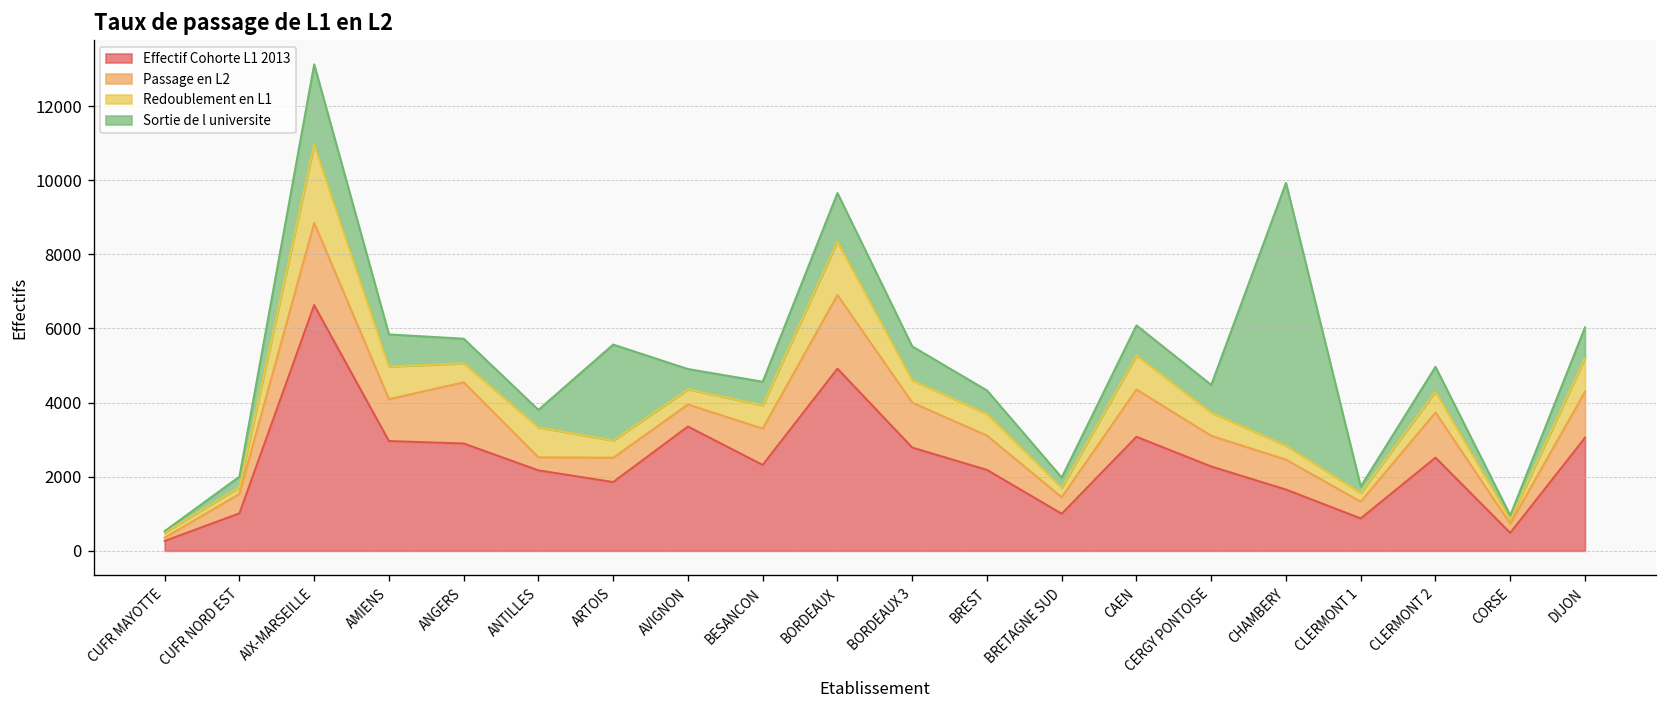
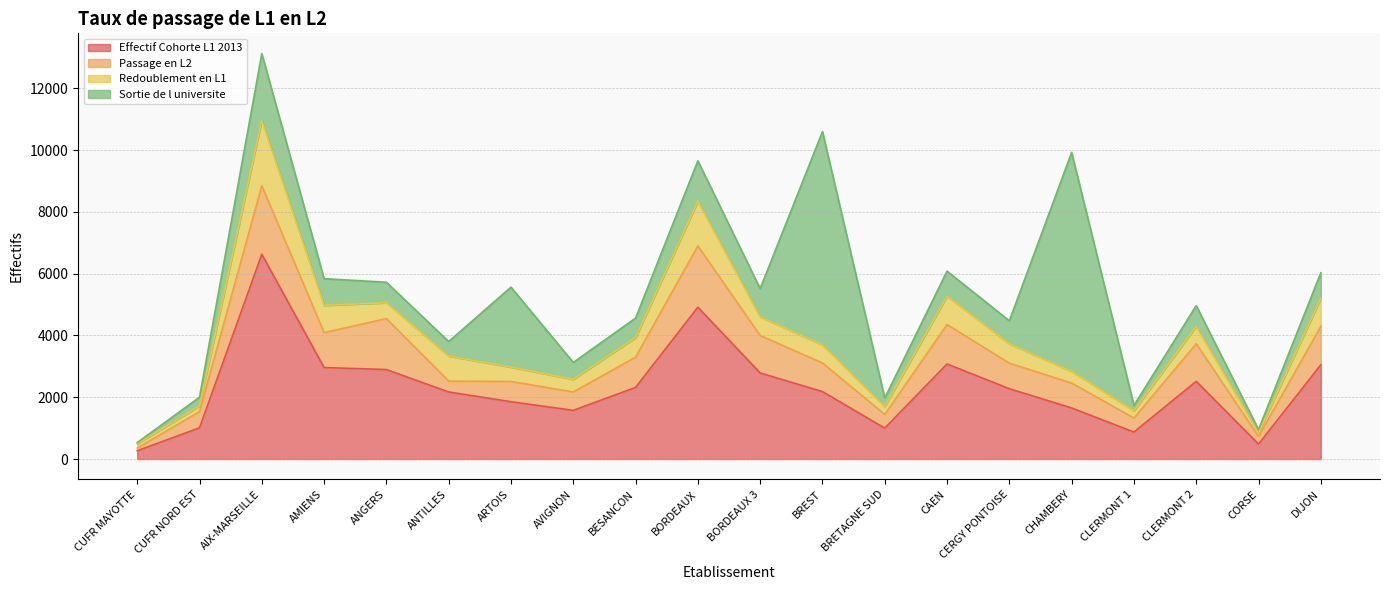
  {
    "Effectif Cohorte L1 2013": {
      "CUFR MAYOTTE": 300,
      "CUFR NORD EST": 1000,
      "AIX-MARSEILLE": 6600,
      "AMIENS": 3000,
      "ANGERS": 2900,
      "ANTILLES": 2200,
      "ARTOIS": 1900,
-     "AVIGNON": 3400,
+     "AVIGNON": 1600,
      "BESANCON": 2300,
      "BORDEAUX": 4900,
      "BORDEAUX 3": 2800,
      "BREST": 2200,
      "BRETAGNE SUD": 1000,
      "CAEN": 3100,
      "CERGY PONTOISE": 2300,
      "CHAMBERY": 1700,
      "CLERMONT 1": 900,
      "CLERMONT 2": 2500,
      "CORSE": 500,
      "DIJON": 3100
    },
    "Sortie de l universite": {
      "CUFR NORD EST": 300,
      "AIX-MARSEILLE": 2200,
      "AMIENS": 900,
      "ANGERS": 700,
      "ANTILLES": 500,
      "ARTOIS": 2600,
      "AVIGNON": 500,
      "BESANCON": 600,
      "BORDEAUX": 1300,
      "BORDEAUX 3": 900,
-     "BREST": 600,
+     "BREST": 6900,
      "BRETAGNE SUD": 300,
      "CAEN": 800,
      "CERGY PONTOISE": 700,
      "CHAMBERY": 7100,
      "CLERMONT 1": 200,
      "CLERMONT 2": 700,
      "CORSE": 100,
      "DIJON": 800
    }
  }
